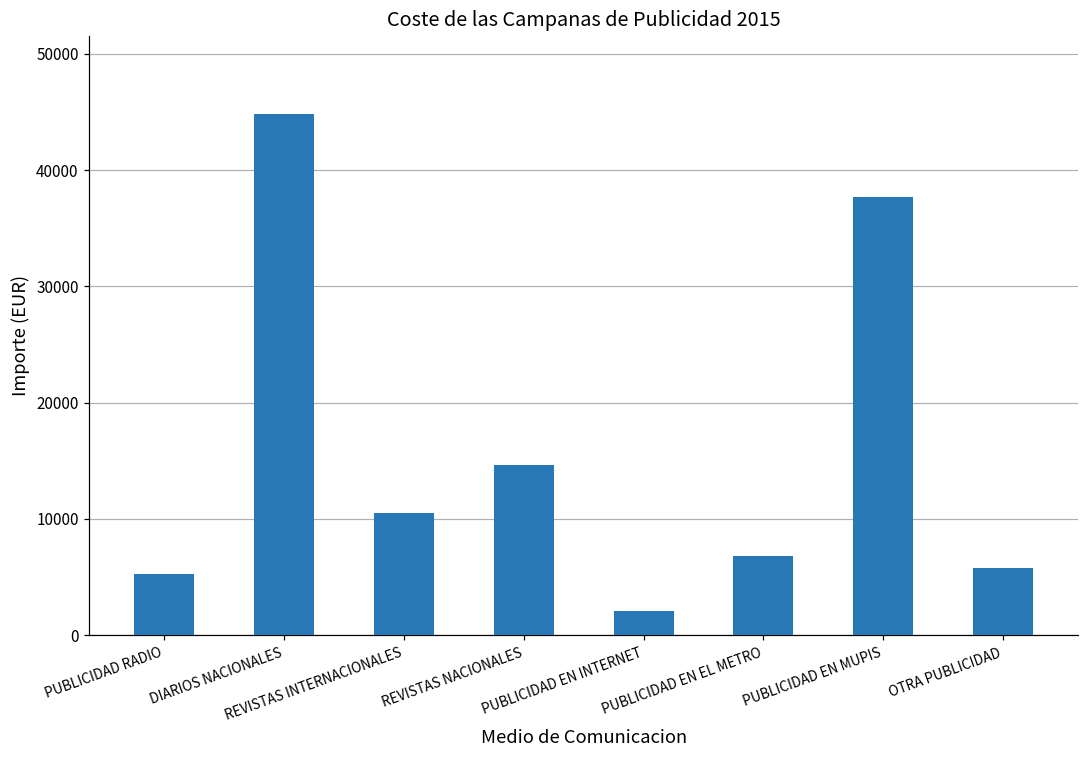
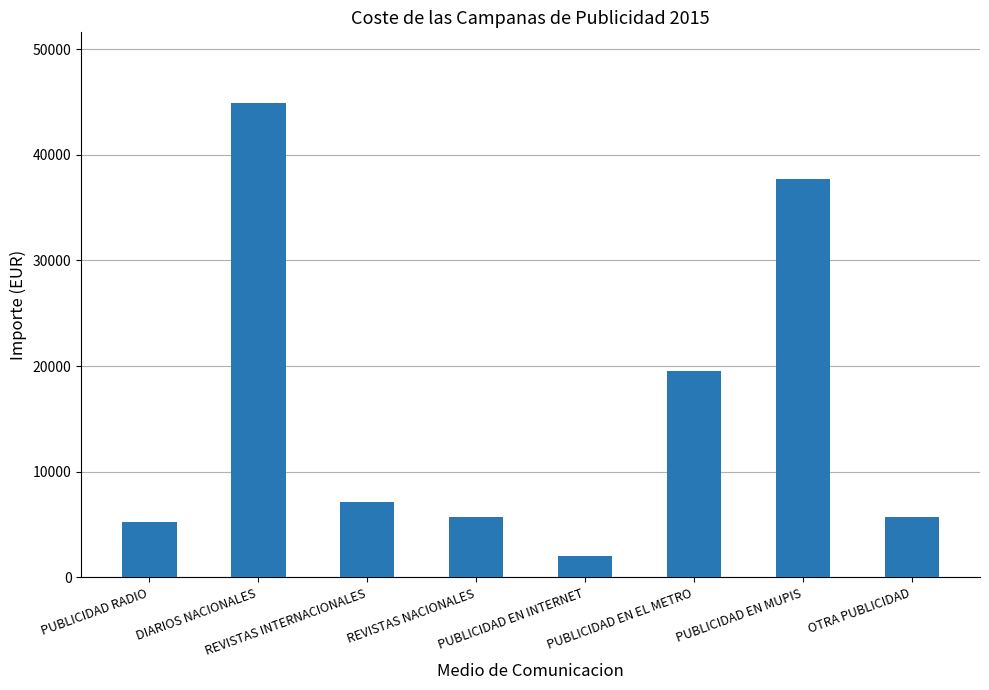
  {
    "PUBLICIDAD RADIO": 5200,
    "DIARIOS NACIONALES": 44900,
-   "REVISTAS INTERNACIONALES": 10600,
-   "REVISTAS NACIONALES": 14600,
+   "REVISTAS INTERNACIONALES": 7100,
+   "REVISTAS NACIONALES": 5700,
    "PUBLICIDAD EN INTERNET": 2100,
-   "PUBLICIDAD EN EL METRO": 6800,
+   "PUBLICIDAD EN EL METRO": 19500,
    "PUBLICIDAD EN MUPIS": 37700,
    "OTRA PUBLICIDAD": 5700
  }
